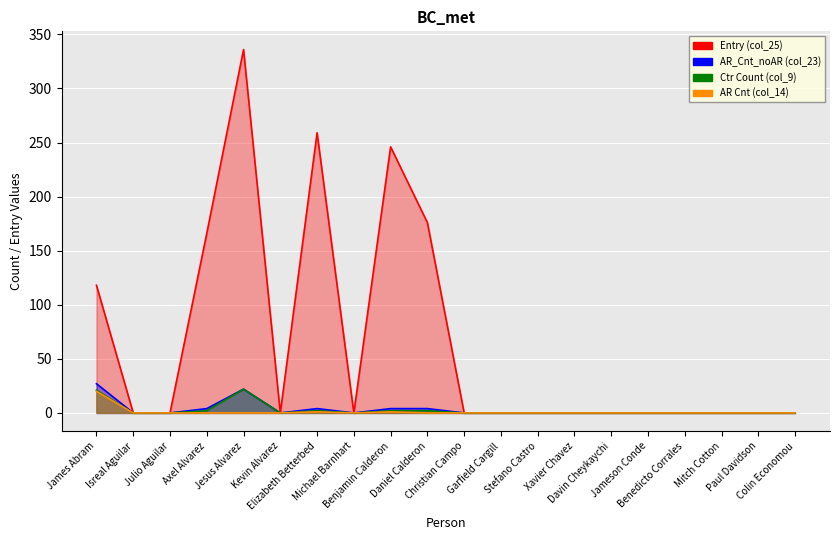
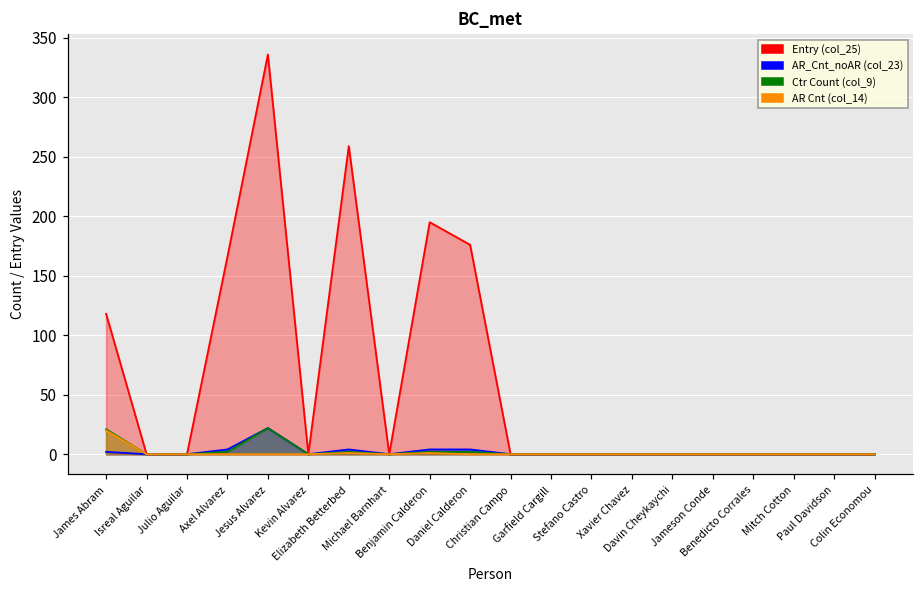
  {
    "Entry (col_25)": {
      "James Abram": 118,
      "Axel Alvarez": 166,
      "Jesus Alvarez": 336,
      "Elizabeth Betterbed": 259,
-     "Benjamin Calderon": 246,
+     "Benjamin Calderon": 195,
      "Daniel Calderon": 176
    },
    "AR_Cnt_noAR (col_23)": {
-     "James Abram": 27
+     "James Abram": 2
    },
    "AR Cnt (col_14)": {
      "Jesus Alvarez": 0
    }
  }
